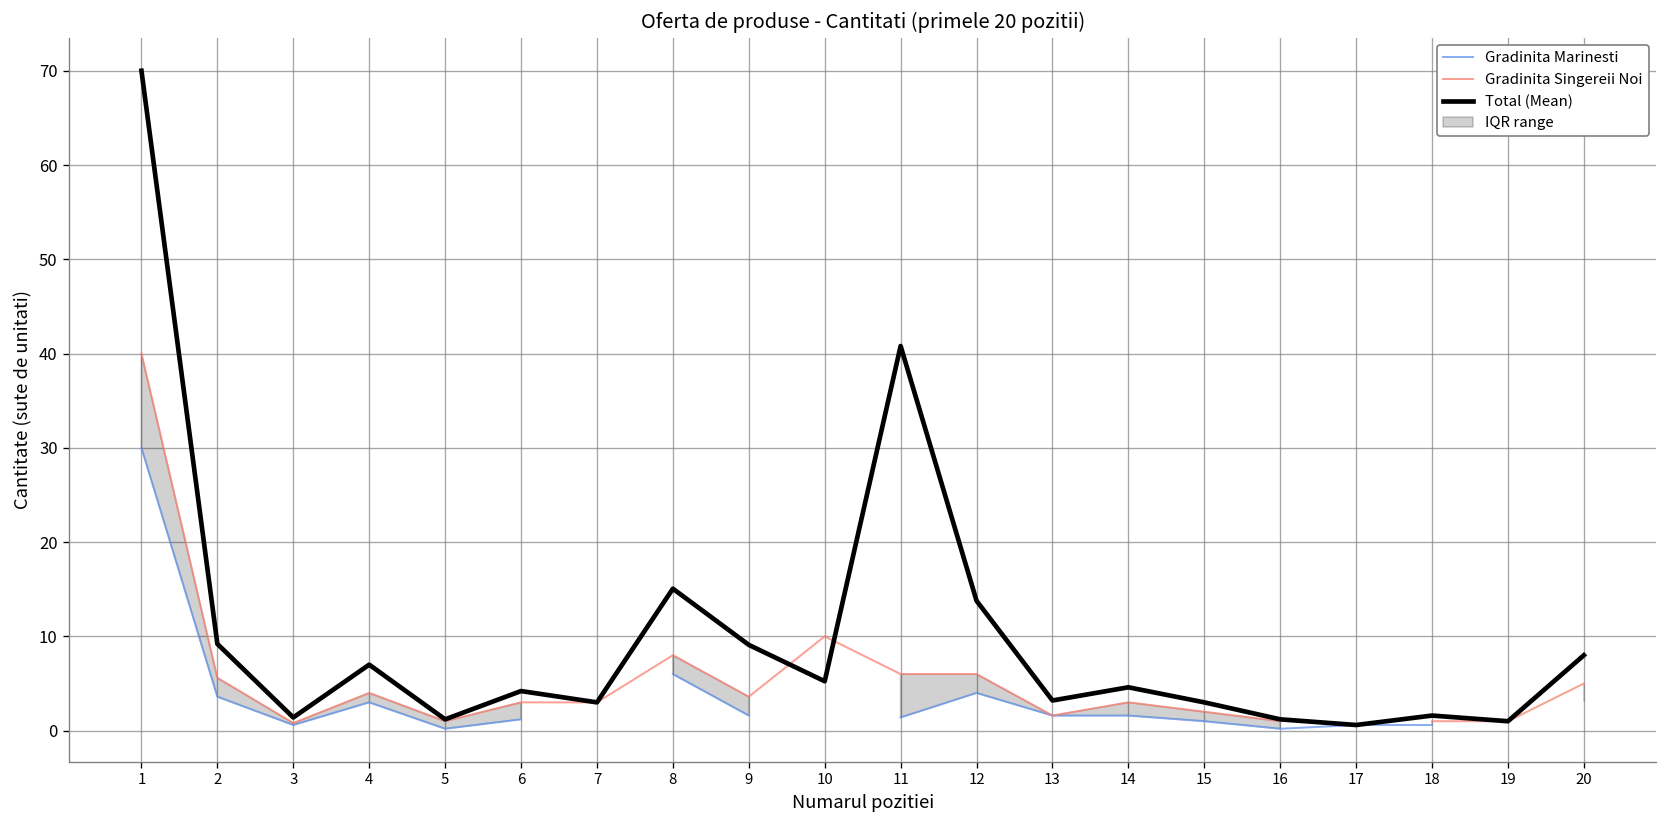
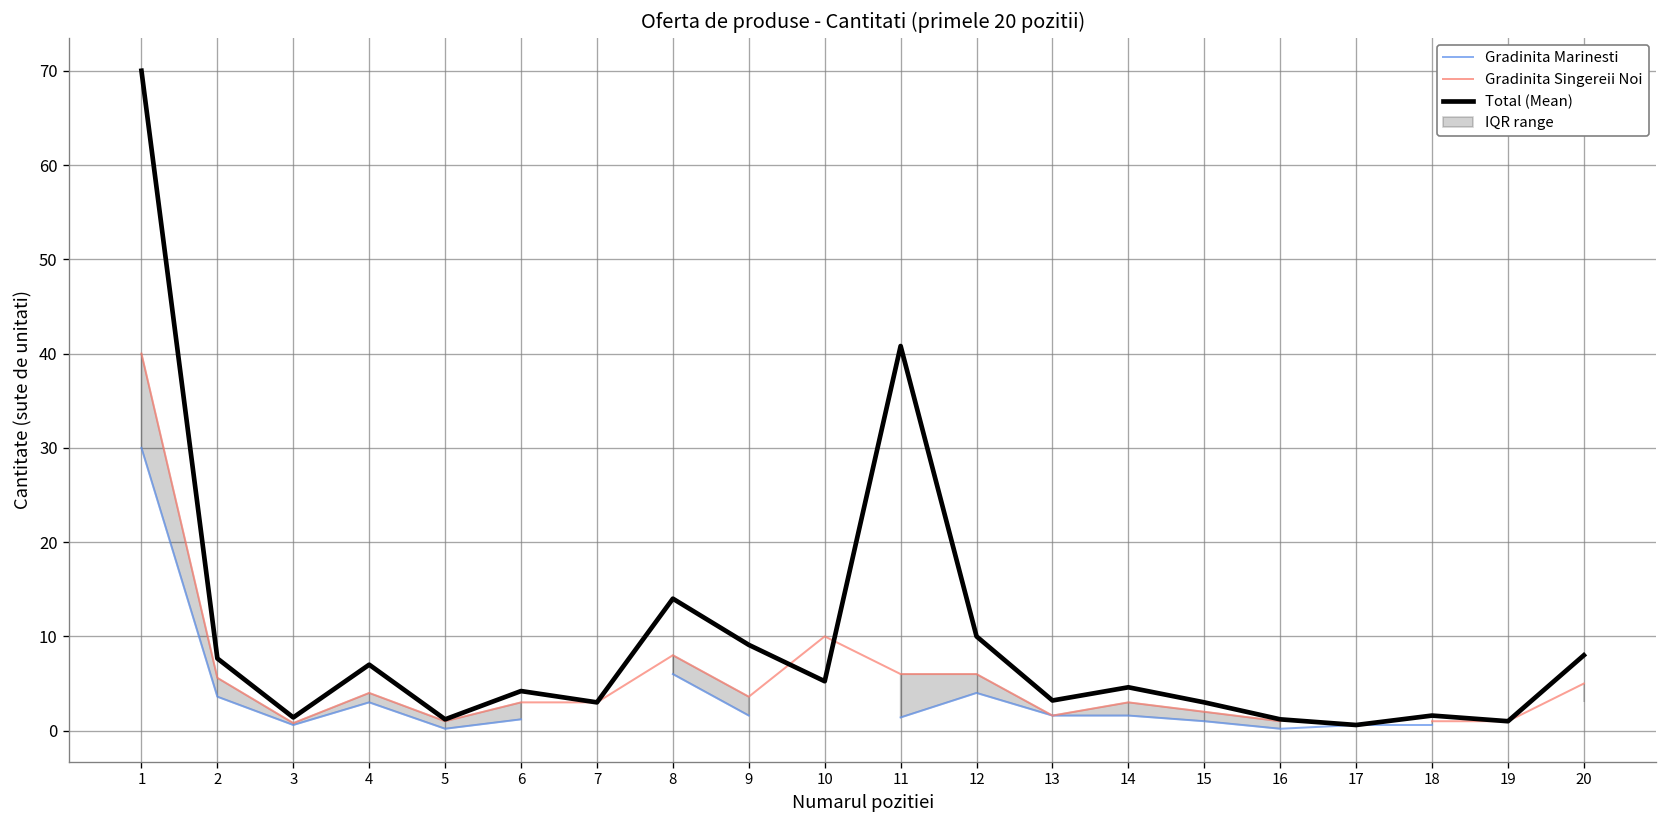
  {
    "Gradinita Marinesti": {
      "1": 30,
      "2": 4,
      "4": 3,
      "5": 0,
      "6": 1,
      "8": 6,
      "9": 2,
      "11": 1,
      "12": 4,
      "14": 2,
      "15": 1,
      "16": 0,
      "18": 1,
      "20": 3
    },
    "Gradinita Singereii Noi": {
      "1": 40,
      "2": 6,
      "4": 4,
      "6": 3,
      "8": 8,
      "9": 4,
      "10": 10,
      "11": 6,
      "12": 6,
      "14": 3,
      "15": 2,
      "18": 1,
      "20": 5
    },
    "Total (Mean)": {
      "1": 70,
-     "2": 9,
+     "2": 8,
      "3": 1,
      "4": 7,
      "6": 4,
-     "8": 15,
+     "8": 14,
      "9": 9,
      "10": 5,
      "11": 41,
-     "12": 14,
+     "12": 10,
      "13": 3,
      "14": 5,
      "15": 3,
      "18": 2,
      "20": 8
    }
  }
